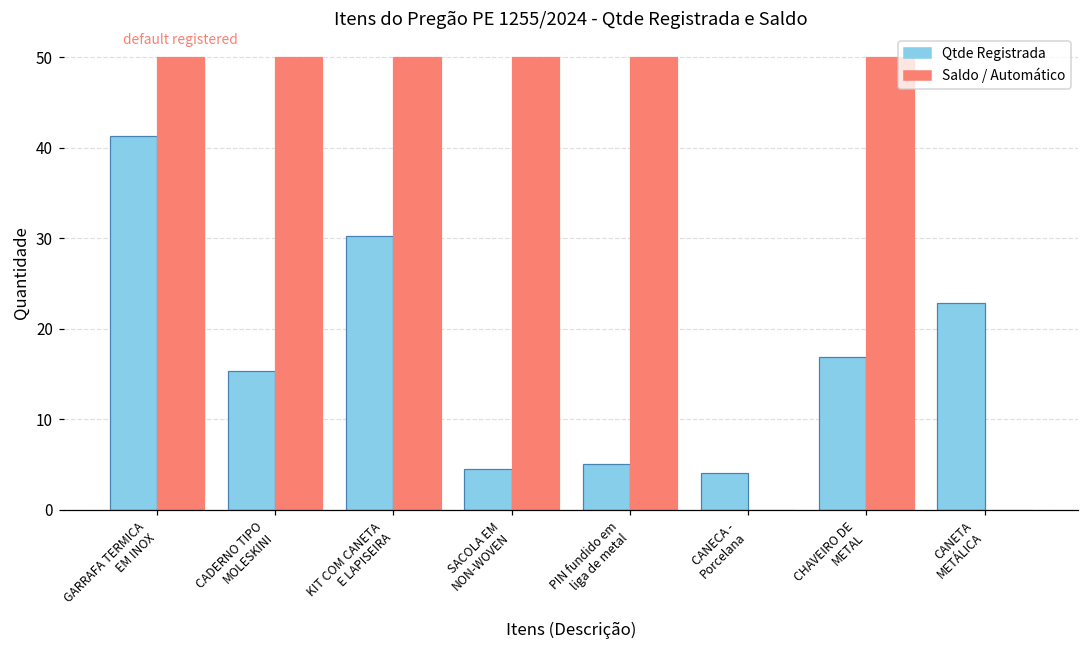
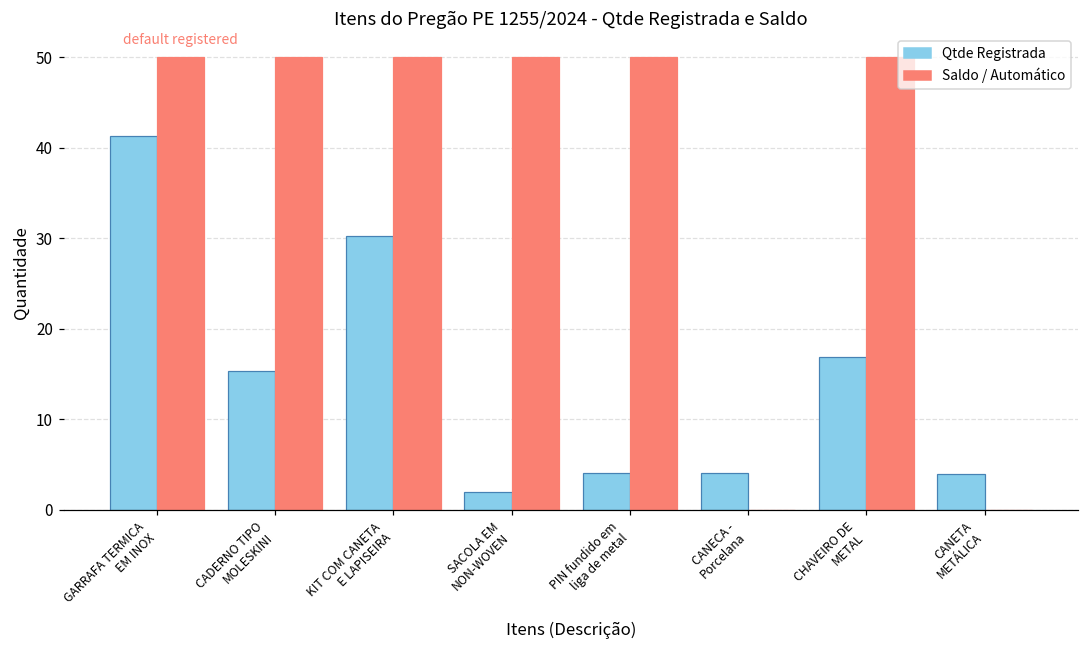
  {
    "Qtde Registrada": {
      "GARRAFA TERMICA EM INOX": 41,
      "CADERNO TIPO MOLESKINI": 15,
      "KIT COM CANETA E LAPISEIRA": 30,
-     "SACOLA EM NON-WOVEN": 5,
-     "PIN fundido em liga de metal": 5,
+     "SACOLA EM NON-WOVEN": 2,
+     "PIN fundido em liga de metal": 4,
      "CANECA - Porcelana": 4,
      "CHAVEIRO DE METAL": 17,
-     "CANETA METÁLICA": 23
+     "CANETA METÁLICA": 4
    },
    "Saldo / Automático": {
      "GARRAFA TERMICA EM INOX": 50,
      "CADERNO TIPO MOLESKINI": 50,
      "KIT COM CANETA E LAPISEIRA": 50,
      "SACOLA EM NON-WOVEN": 50,
      "PIN fundido em liga de metal": 50,
      "CANECA - Porcelana": 0,
      "CHAVEIRO DE METAL": 50,
      "CANETA METÁLICA": 0
    }
  }
